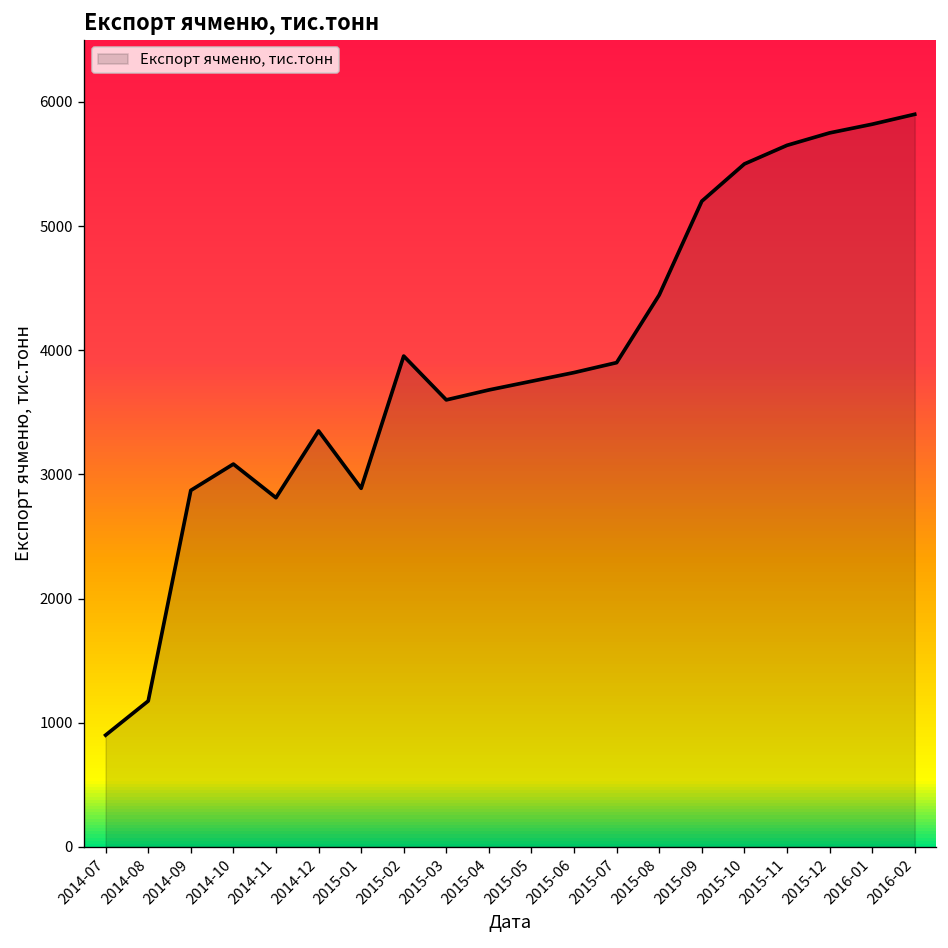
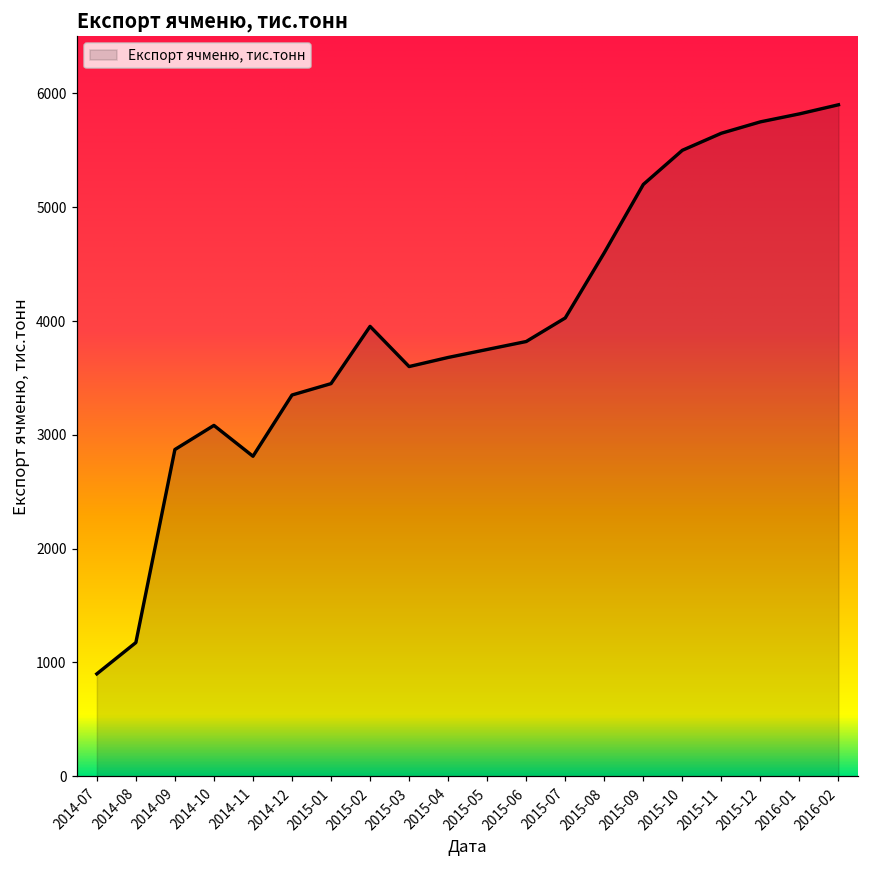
  {
    "2014-07": 900,
    "2014-08": 1180,
    "2014-09": 2870,
    "2014-10": 3080,
    "2014-11": 2810,
    "2014-12": 3350,
-   "2015-01": 2890,
+   "2015-01": 3450,
    "2015-02": 3950,
    "2015-03": 3600,
    "2015-04": 3680,
    "2015-05": 3750,
    "2015-06": 3820,
-   "2015-07": 3900,
-   "2015-08": 4450,
+   "2015-07": 4030,
+   "2015-08": 4600,
    "2015-09": 5200,
    "2015-10": 5500,
    "2015-11": 5650,
    "2015-12": 5750,
    "2016-01": 5820,
    "2016-02": 5900
  }
